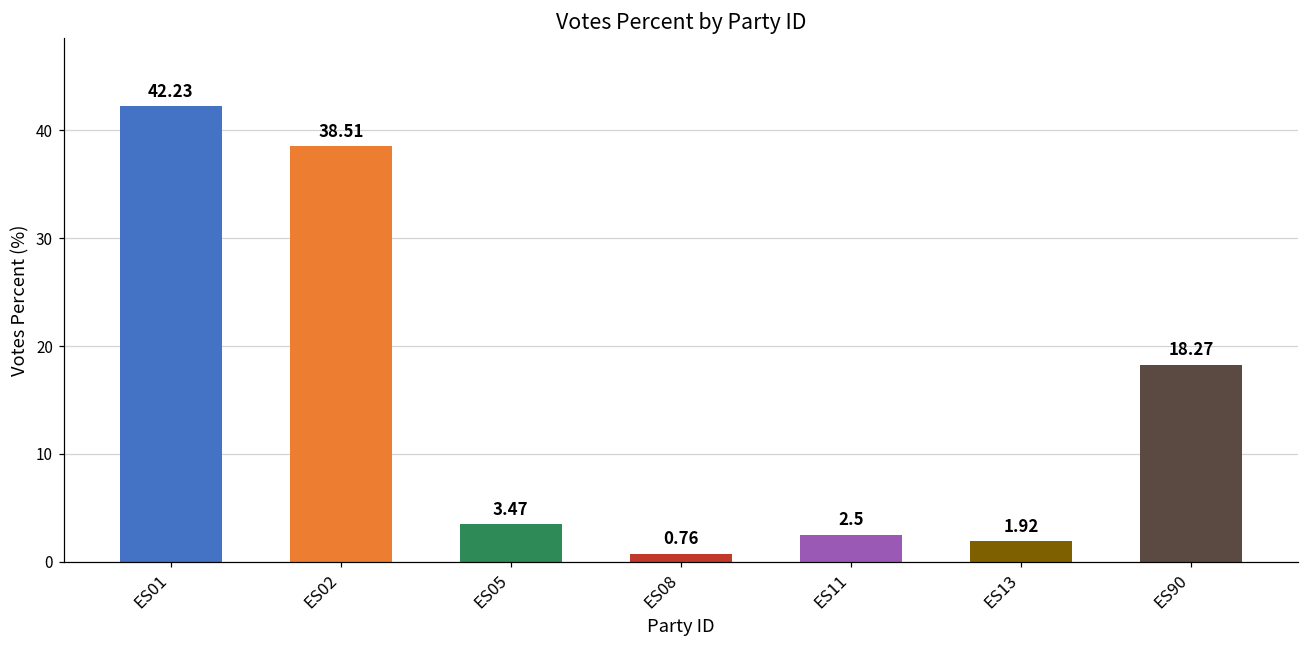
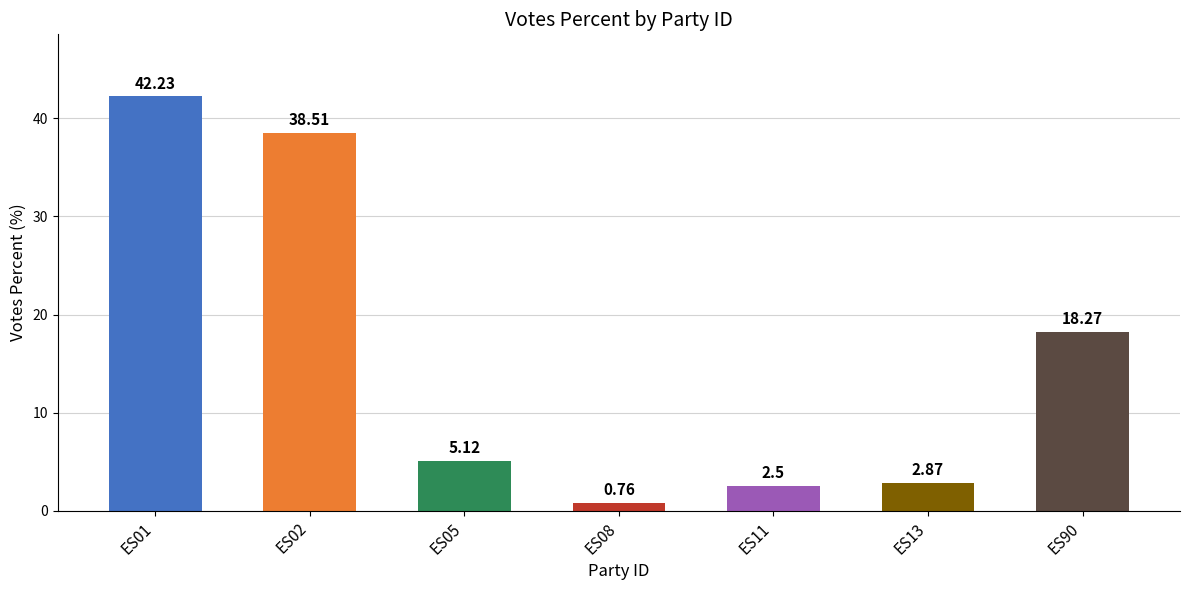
  {
    "ES01": 42.23,
    "ES02": 38.51,
-   "ES05": 3.47,
+   "ES05": 5.12,
    "ES08": 0.76,
    "ES11": 2.5,
-   "ES13": 1.92,
+   "ES13": 2.87,
    "ES90": 18.27
  }
